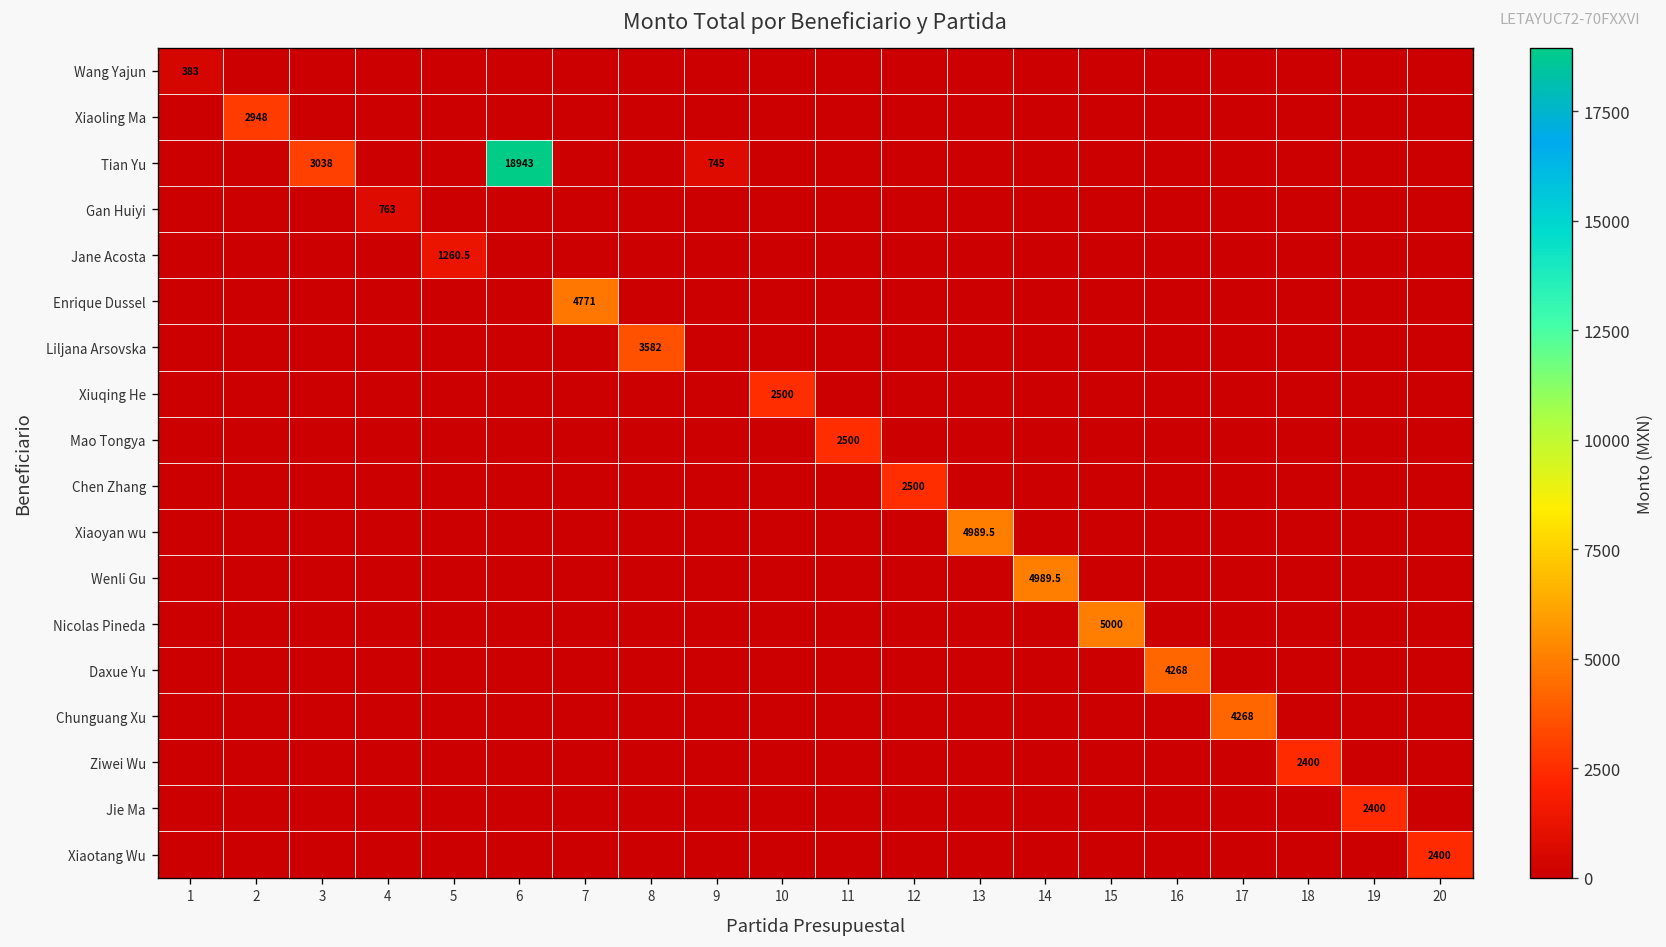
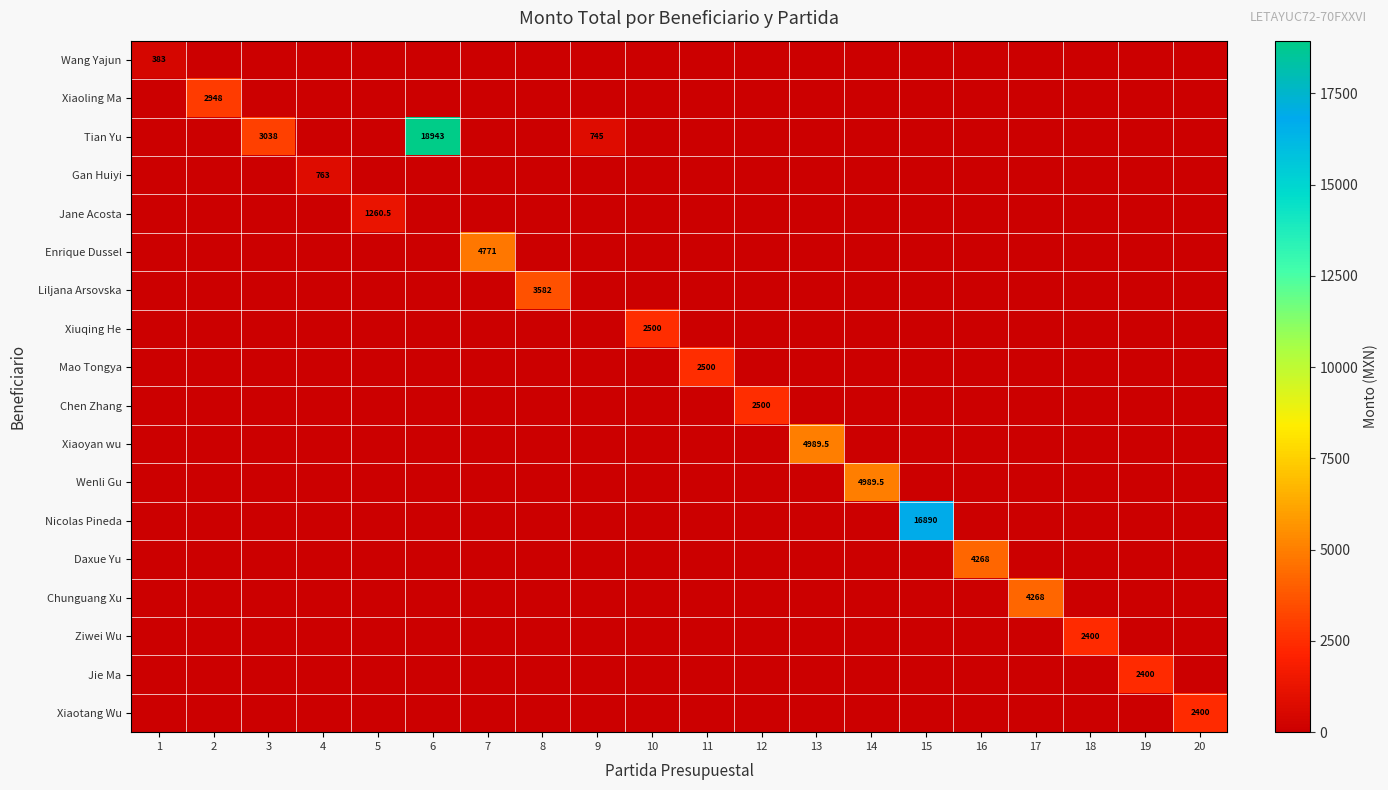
  {
    "Wang Yajun": {
      "1": 383
    },
    "Xiaoling Ma": {
      "2": 2948
    },
    "Tian Yu": {
      "3": 3038,
      "6": 18943,
      "9": 745
    },
    "Gan Huiyi": {
      "4": 763
    },
    "Jane Acosta": {
      "5": 1260.5
    },
    "Enrique Dussel": {
      "7": 4771
    },
    "Liljana Arsovska": {
      "8": 3582
    },
    "Xiuqing He": {
      "10": 2500
    },
    "Mao Tongya": {
      "11": 2500
    },
    "Chen Zhang": {
      "12": 2500
    },
    "Xiaoyan wu": {
      "13": 4989.5
    },
    "Wenli Gu": {
      "14": 4989.5
    },
    "Nicolas Pineda": {
-     "15": 5000
+     "15": 16890
    },
    "Daxue Yu": {
      "16": 4268
    },
    "Chunguang Xu": {
      "17": 4268
    },
    "Ziwei Wu": {
      "18": 2400
    },
    "Jie Ma": {
      "19": 2400
    },
    "Xiaotang Wu": {
      "20": 2400
    }
  }
